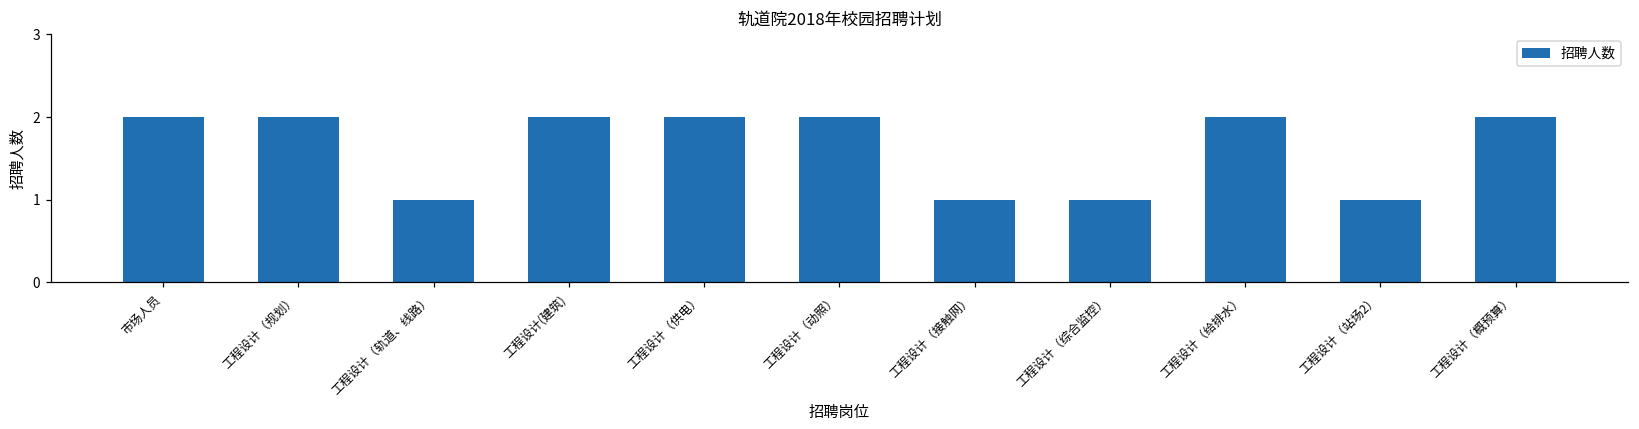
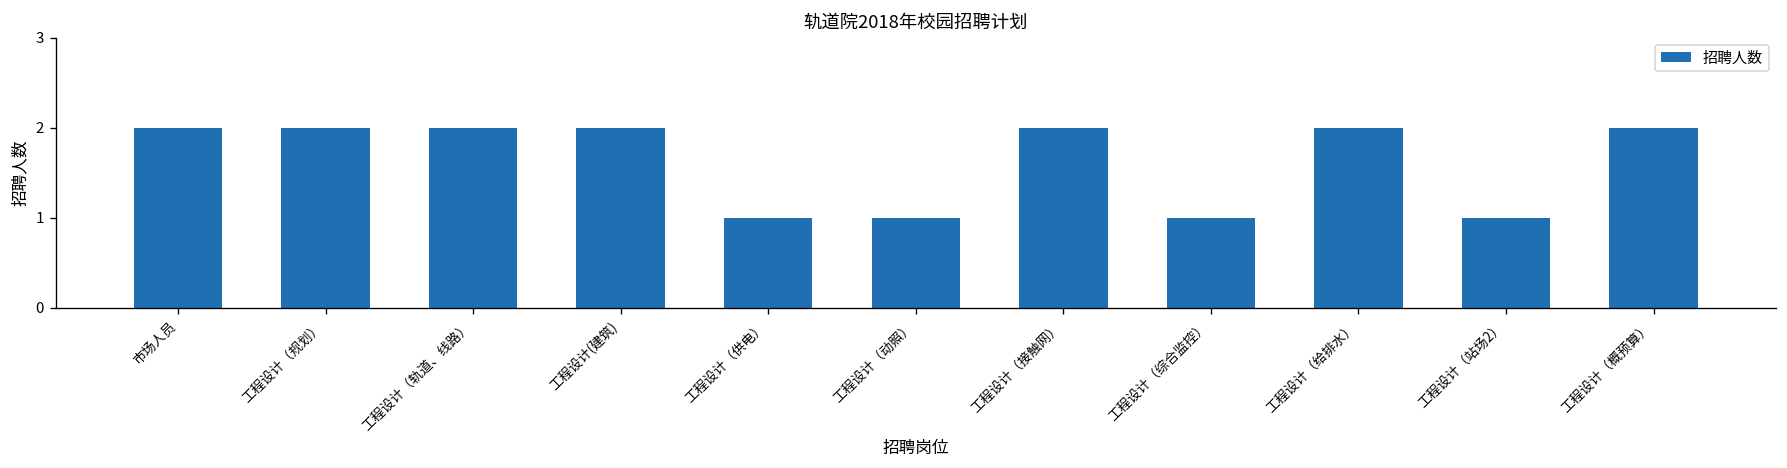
  {
    "市场人员": 2,
    "工程设计（规划）": 2,
-   "工程设计（轨道、线路）": 1,
+   "工程设计（轨道、线路）": 2,
    "工程设计(建筑)": 2,
-   "工程设计（供电）": 2,
-   "工程设计（动照）": 2,
-   "工程设计（接触网）": 1,
+   "工程设计（供电）": 1,
+   "工程设计（动照）": 1,
+   "工程设计（接触网）": 2,
    "工程设计（综合监控）": 1,
    "工程设计（给排水）": 2,
    "工程设计（站场2）": 1,
    "工程设计（概预算）": 2
  }
